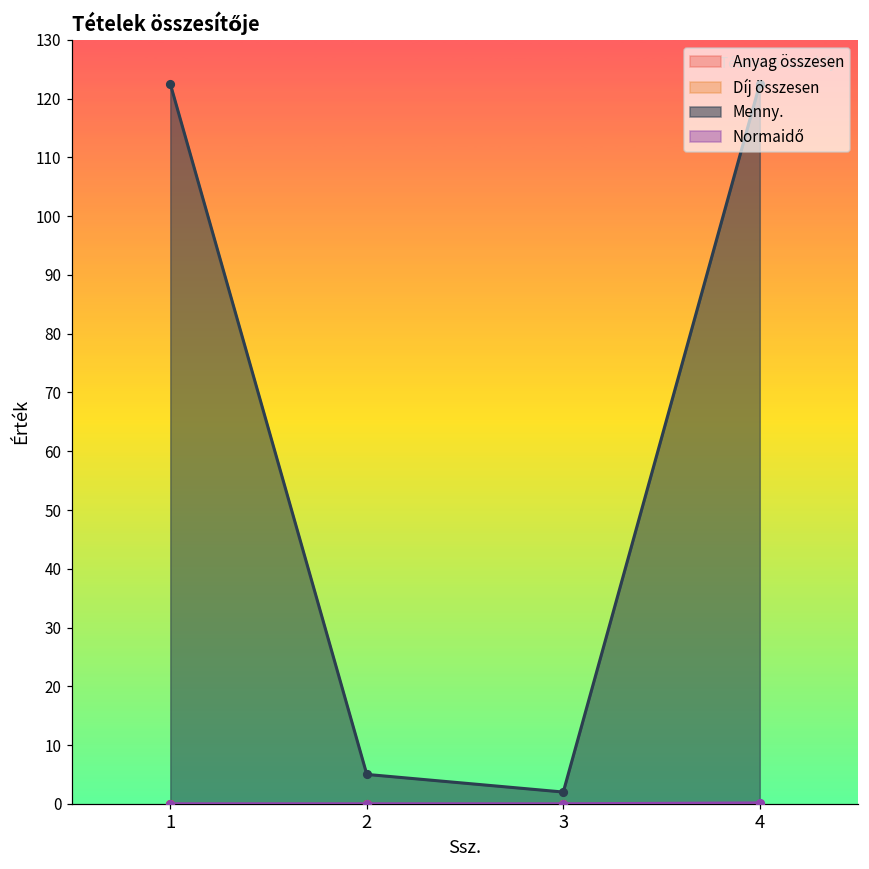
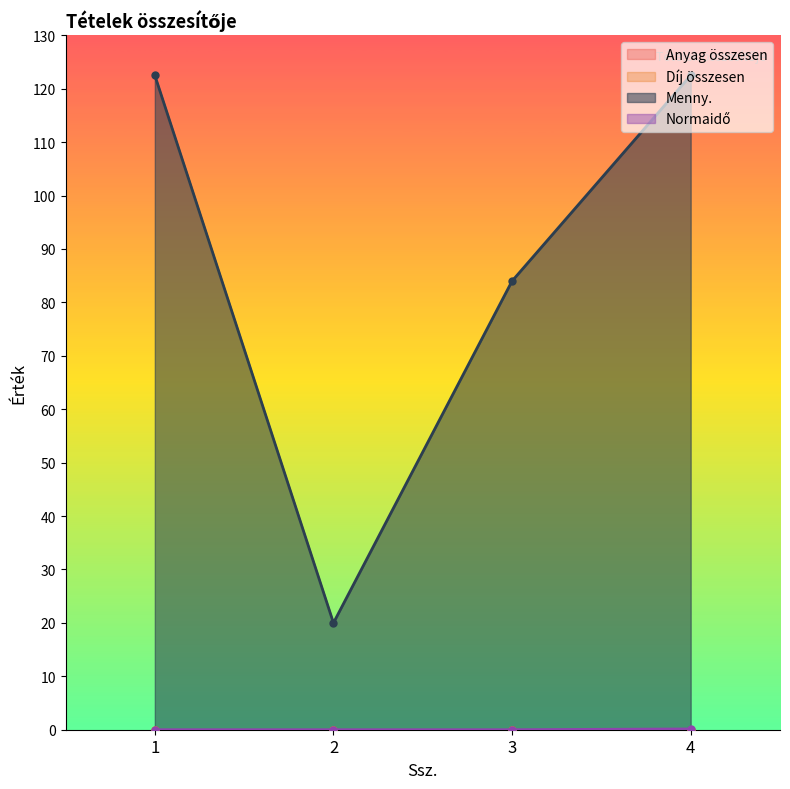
  {
    "Menny.": {
      "1": 123,
-     "2": 5,
-     "3": 2
+     "2": 20,
+     "3": 84
    }
  }
